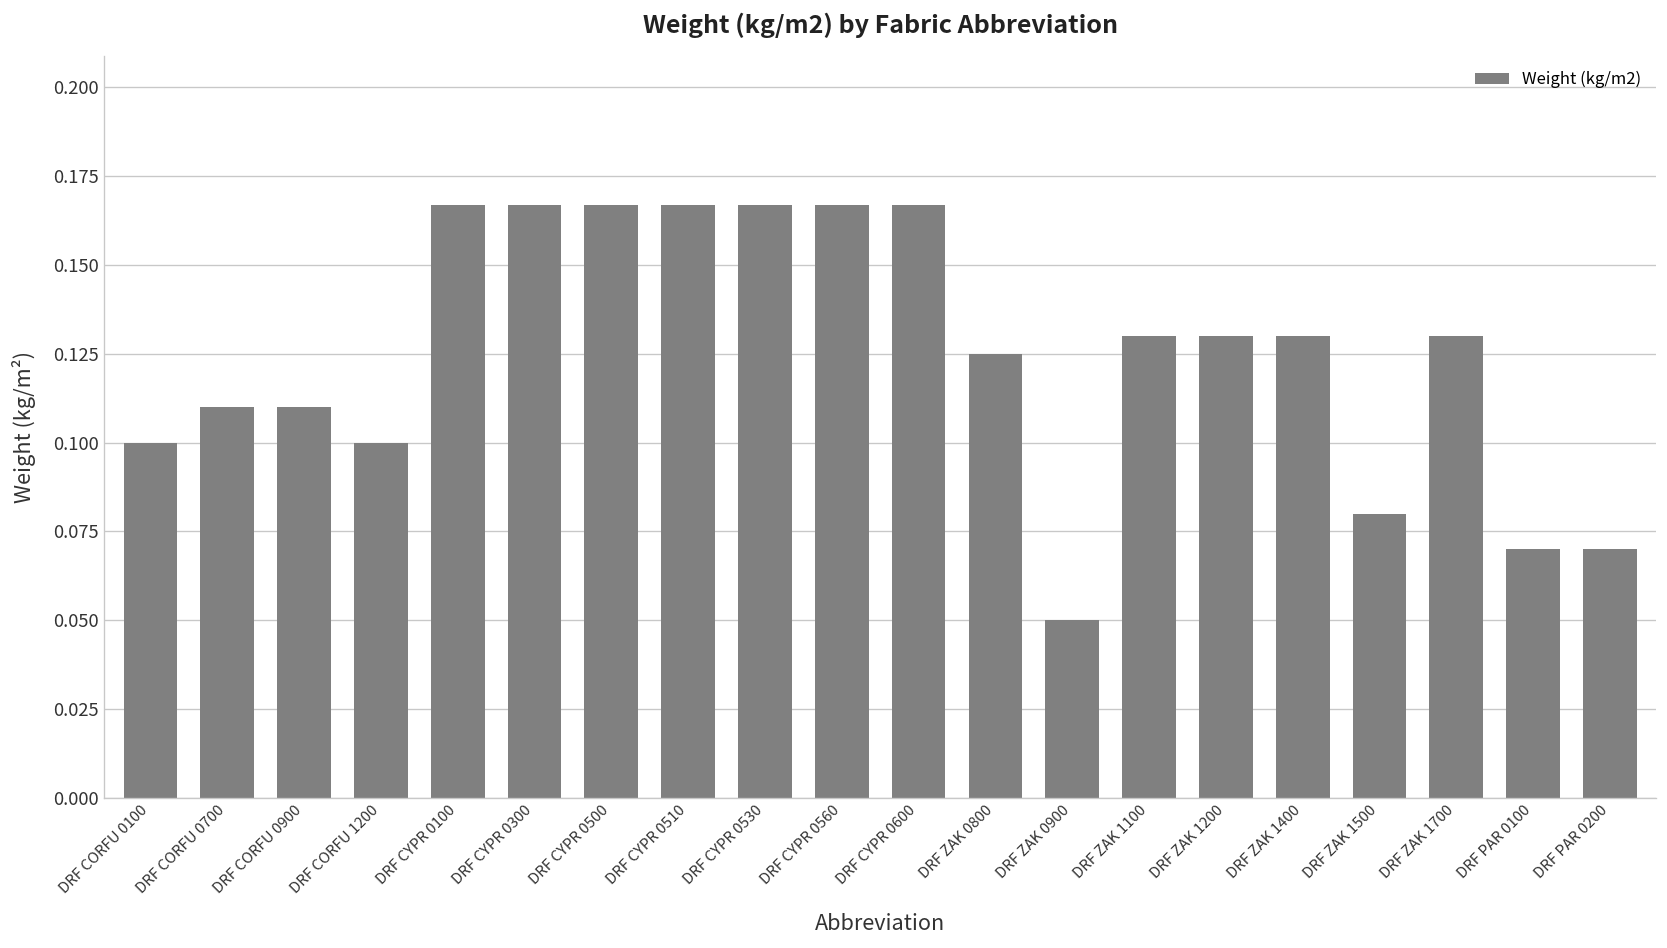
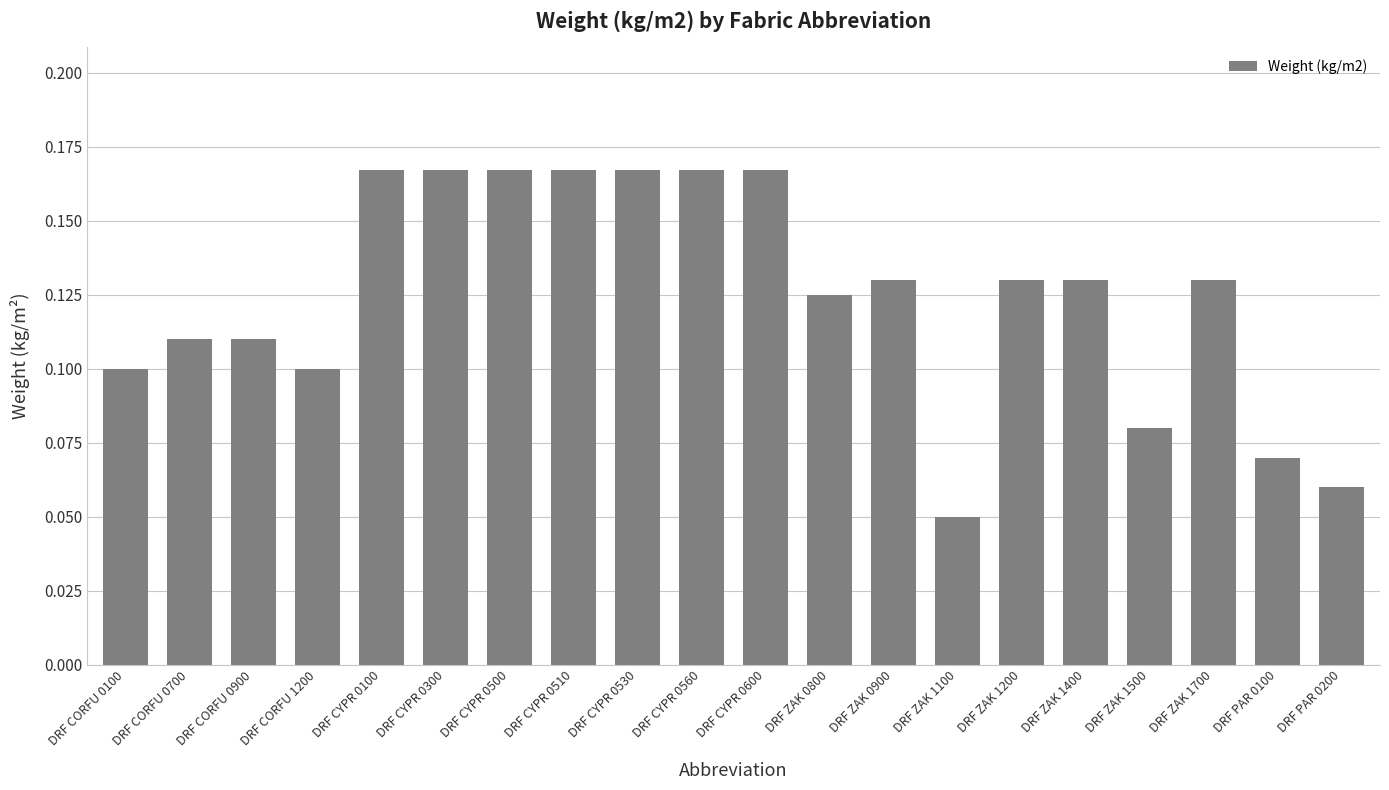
  {
    "DRF CORFU 0100": 0.10,
    "DRF CORFU 0700": 0.11,
    "DRF CORFU 0900": 0.11,
    "DRF CORFU 1200": 0.10,
    "DRF CYPR 0100": 0.167,
    "DRF CYPR 0300": 0.167,
    "DRF CYPR 0500": 0.167,
    "DRF CYPR 0510": 0.167,
    "DRF CYPR 0530": 0.167,
    "DRF CYPR 0560": 0.167,
    "DRF CYPR 0600": 0.167,
    "DRF ZAK 0800": 0.125,
-   "DRF ZAK 0900": 0.05,
-   "DRF ZAK 1100": 0.13,
+   "DRF ZAK 0900": 0.13,
+   "DRF ZAK 1100": 0.05,
    "DRF ZAK 1200": 0.13,
    "DRF ZAK 1400": 0.13,
    "DRF ZAK 1500": 0.08,
    "DRF ZAK 1700": 0.13,
    "DRF PAR 0100": 0.07,
-   "DRF PAR 0200": 0.07
+   "DRF PAR 0200": 0.06
  }
